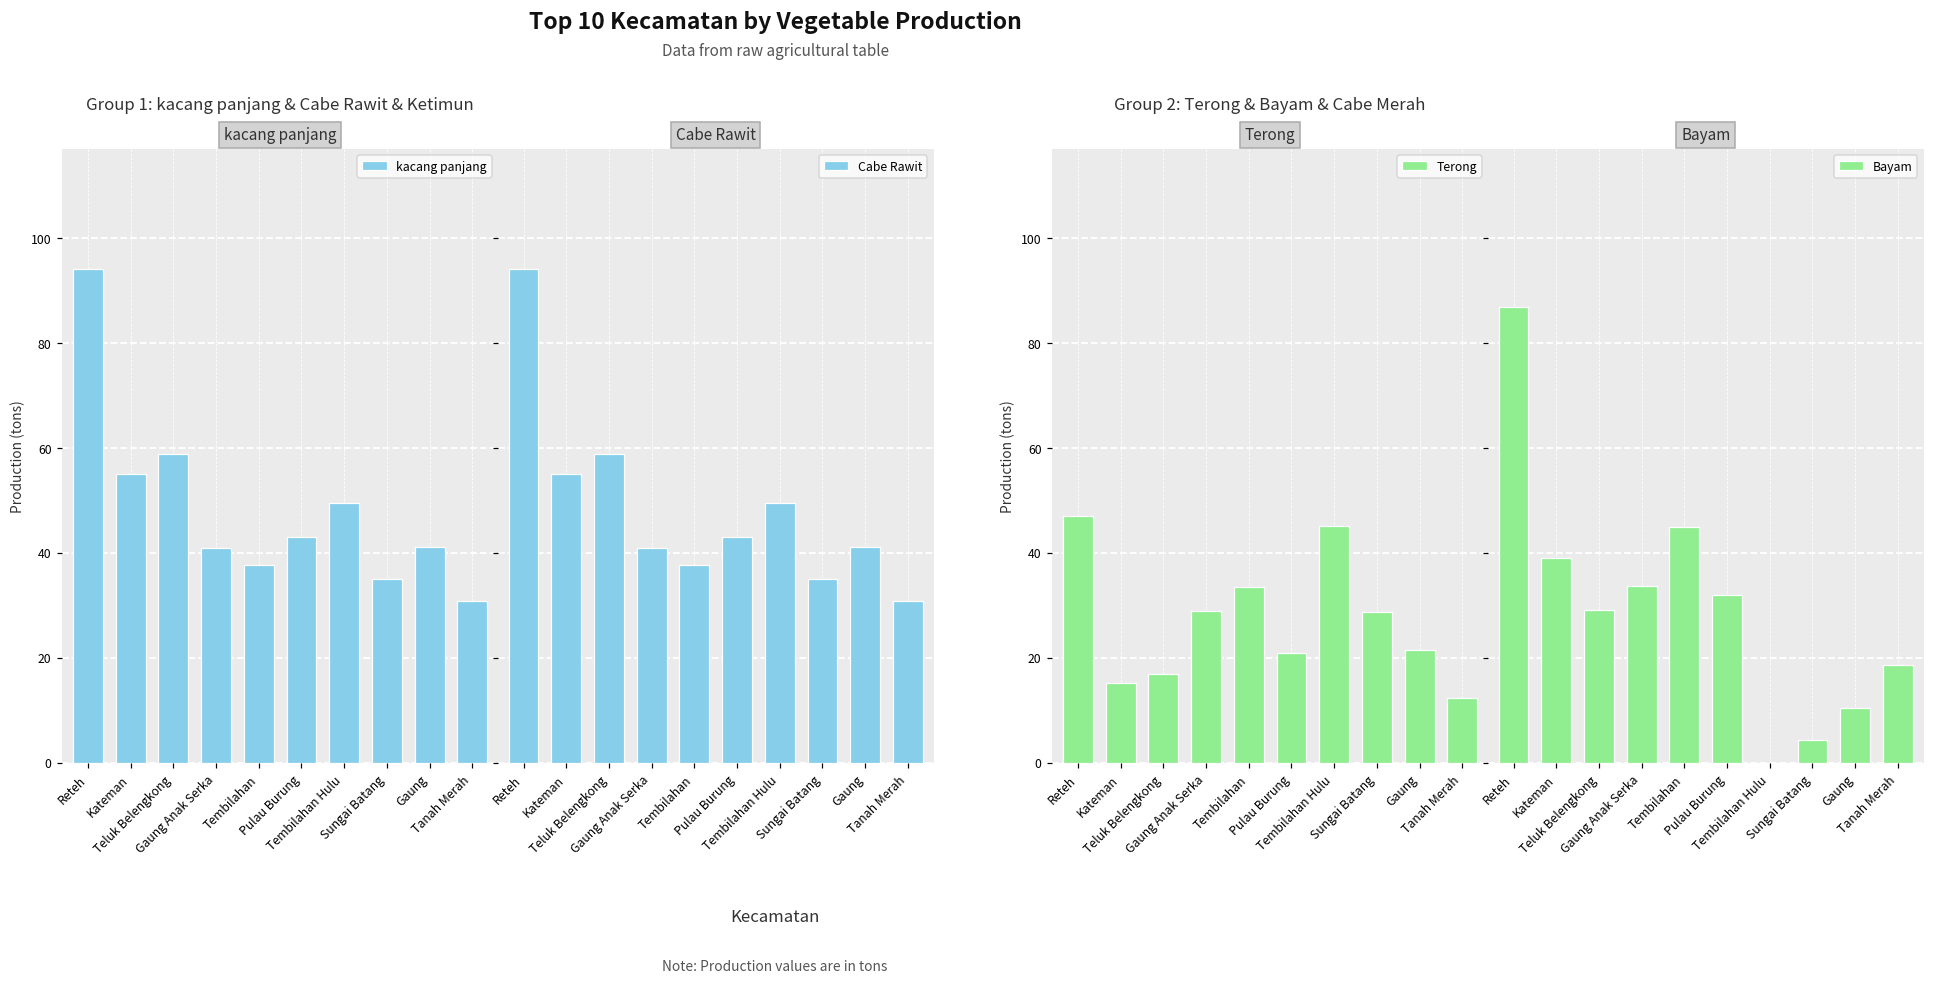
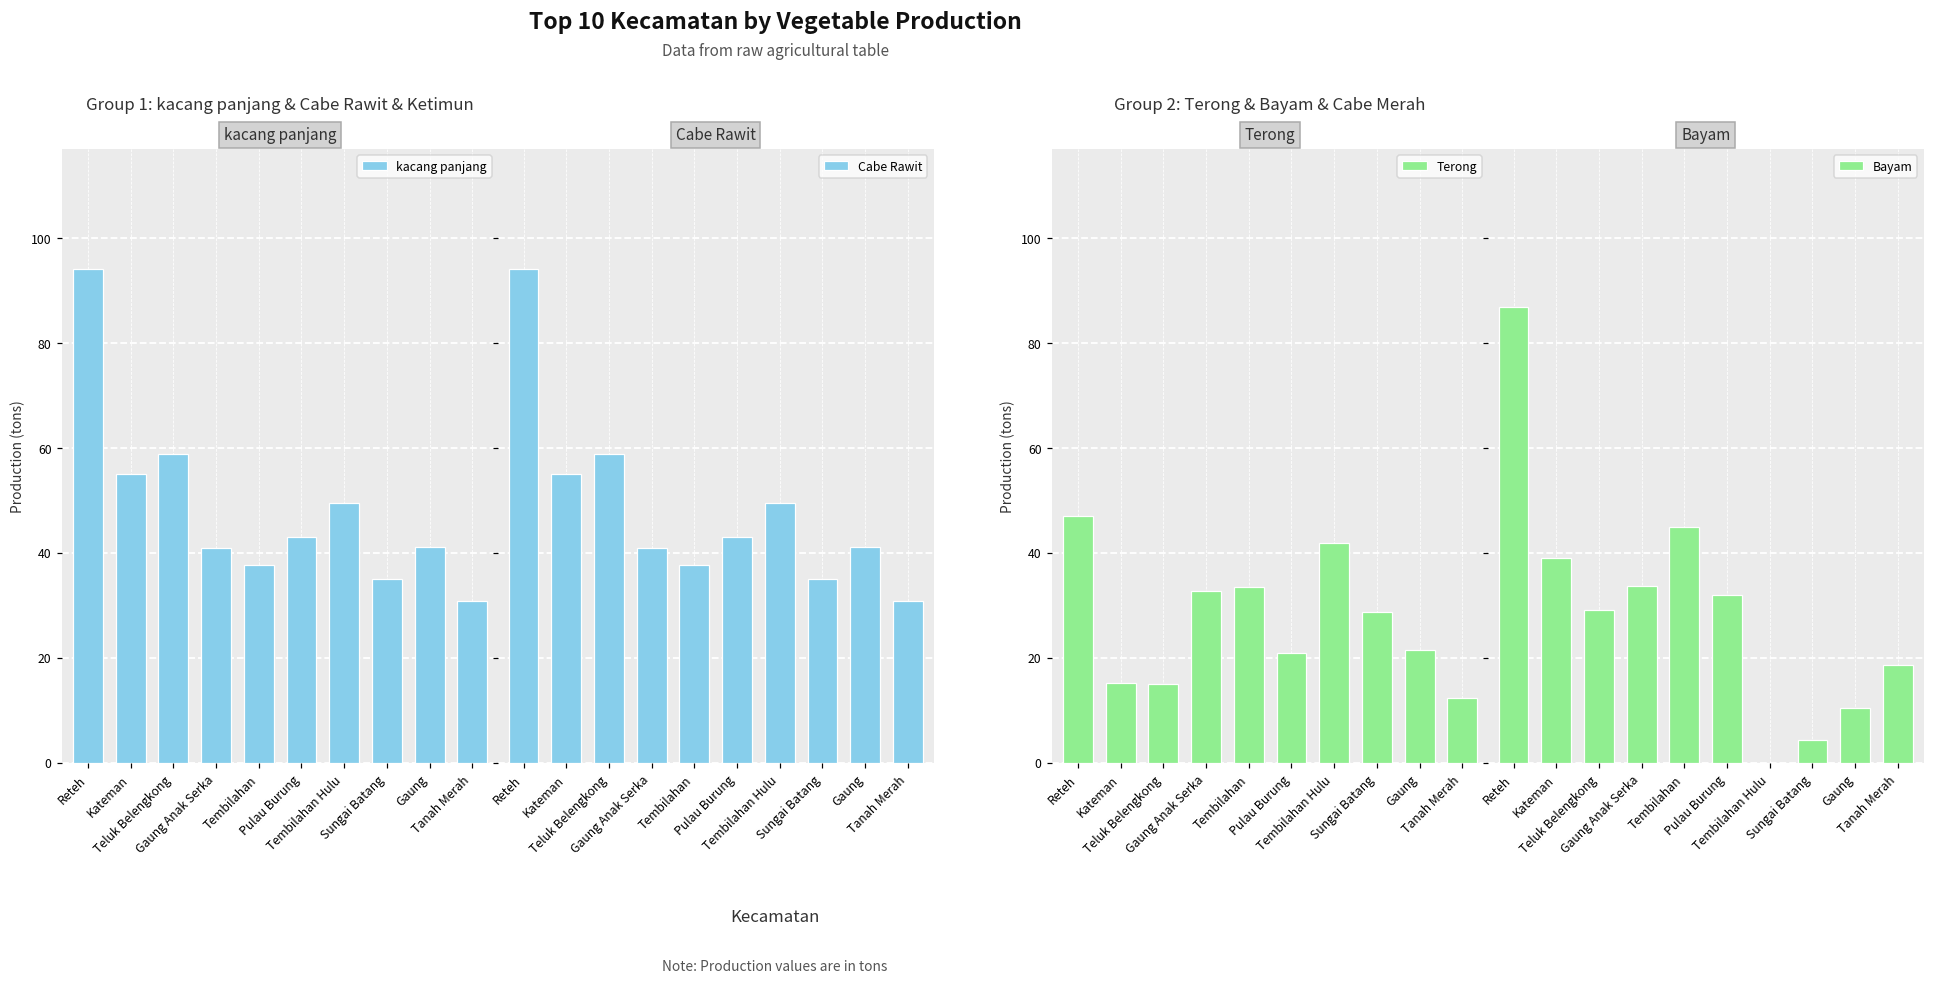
  {
    "kacang panjang": {
      "Reteh": 94,
      "Kateman": 55,
      "Teluk Belengkong": 59,
      "Gaung Anak Serka": 41,
      "Tembilahan": 38,
      "Pulau Burung": 43,
      "Tembilahan Hulu": 50,
      "Sungai Batang": 35,
      "Gaung": 41,
      "Tanah Merah": 31
    },
    "Terong": {
      "Reteh": 47,
      "Kateman": 15,
-     "Teluk Belengkong": 17,
-     "Gaung Anak Serka": 29,
+     "Teluk Belengkong": 15,
+     "Gaung Anak Serka": 33,
      "Tembilahan": 34,
      "Pulau Burung": 21,
-     "Tembilahan Hulu": 45,
+     "Tembilahan Hulu": 42,
      "Sungai Batang": 29,
      "Gaung": 22,
      "Tanah Merah": 12
    }
  }
